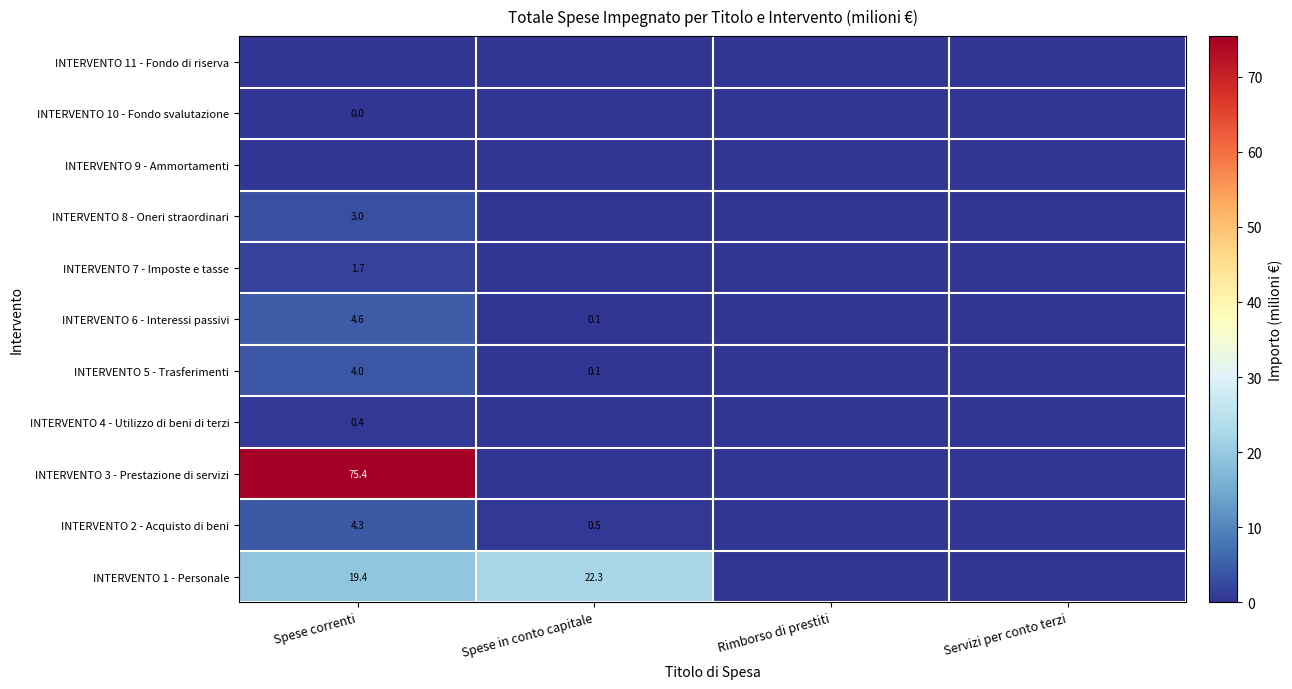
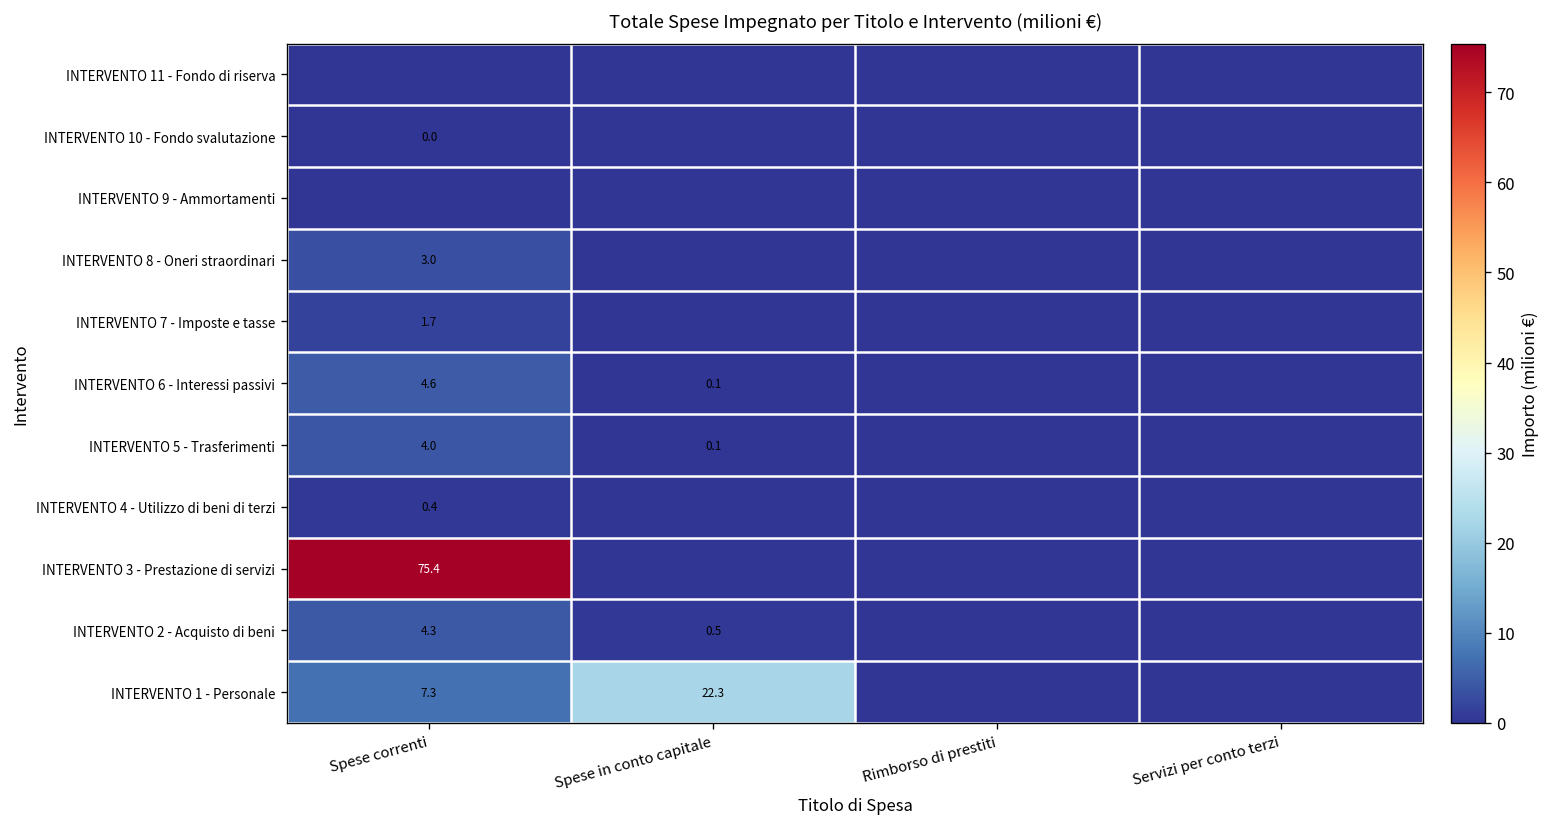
  {
    "INTERVENTO 10 - Fondo svalutazione": {
      "Spese correnti": 0.0
    },
    "INTERVENTO 8 - Oneri straordinari": {
      "Spese correnti": 3.0
    },
    "INTERVENTO 7 - Imposte e tasse": {
      "Spese correnti": 1.7
    },
    "INTERVENTO 6 - Interessi passivi": {
      "Spese correnti": 4.6,
      "Spese in conto capitale": 0.1
    },
    "INTERVENTO 5 - Trasferimenti": {
      "Spese correnti": 4.0,
      "Spese in conto capitale": 0.1
    },
    "INTERVENTO 4 - Utilizzo di beni di terzi": {
      "Spese correnti": 0.4
    },
    "INTERVENTO 3 - Prestazione di servizi": {
      "Spese correnti": 75.4
    },
    "INTERVENTO 2 - Acquisto di beni": {
      "Spese correnti": 4.3,
      "Spese in conto capitale": 0.5
    },
    "INTERVENTO 1 - Personale": {
-     "Spese correnti": 19.4,
+     "Spese correnti": 7.3,
      "Spese in conto capitale": 22.3
    }
  }
